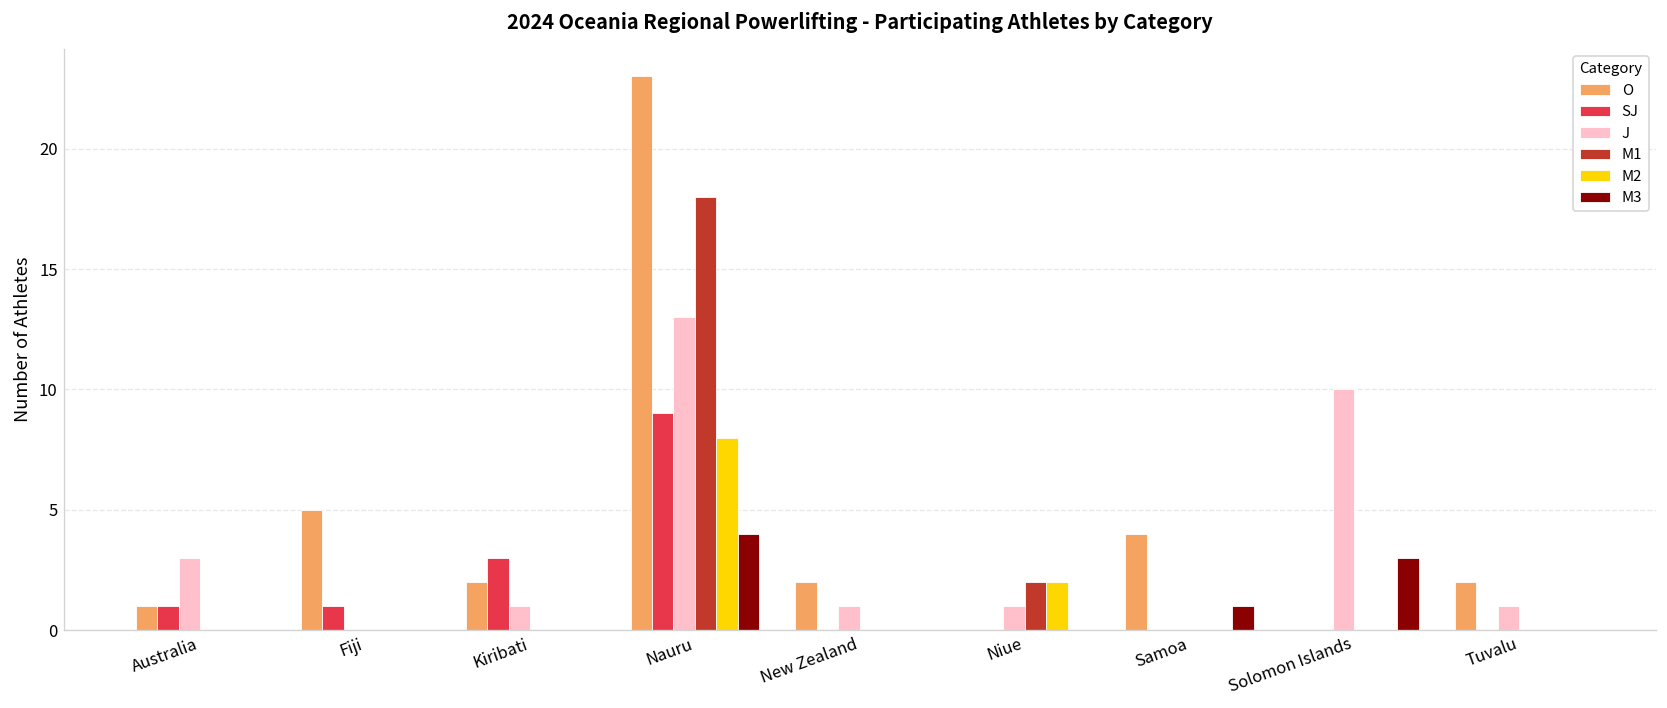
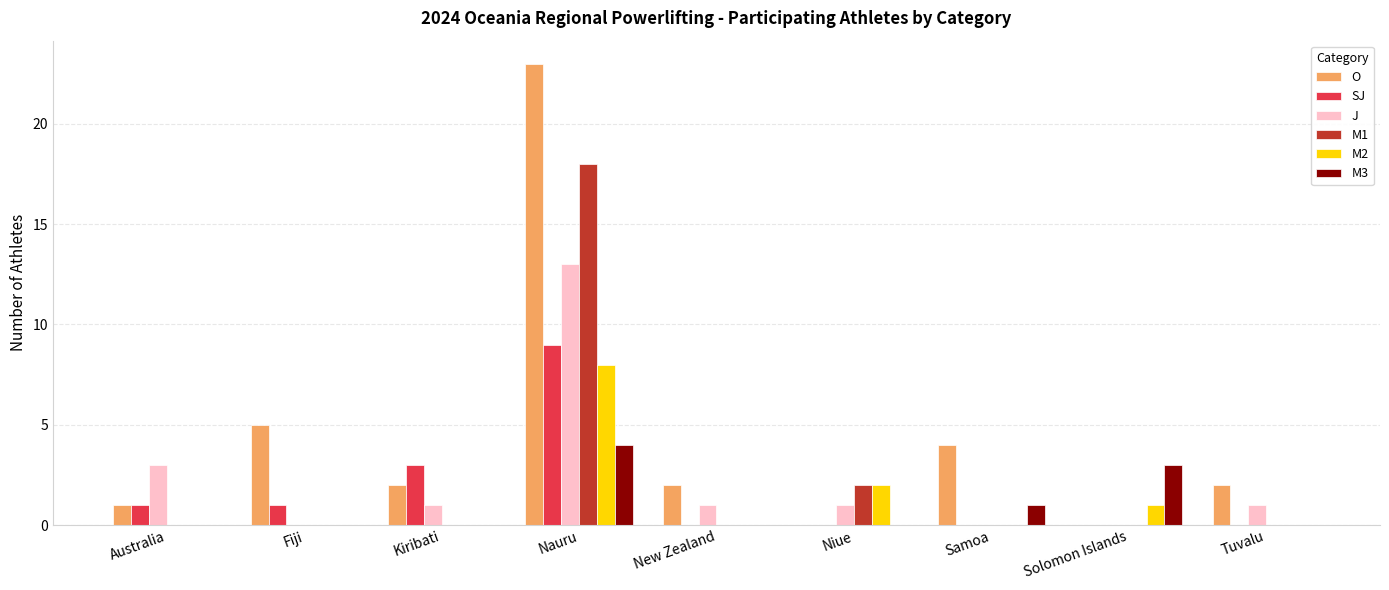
  {
    "O": {
      "Australia": 1,
      "Fiji": 5,
      "Kiribati": 2,
      "Nauru": 23,
      "New Zealand": 2,
      "Niue": 0,
      "Samoa": 4,
      "Solomon Islands": 0,
      "Tuvalu": 2
    },
    "J": {
      "Australia": 3,
      "Fiji": 0,
      "Kiribati": 1,
      "Nauru": 13,
      "New Zealand": 1,
      "Niue": 1,
      "Samoa": 0,
-     "Solomon Islands": 10,
+     "Solomon Islands": 0,
      "Tuvalu": 1
    },
    "M2": {
      "Australia": 0,
      "Fiji": 0,
      "Kiribati": 0,
      "Nauru": 8,
      "New Zealand": 0,
      "Niue": 2,
      "Samoa": 0,
-     "Solomon Islands": 0,
+     "Solomon Islands": 1,
      "Tuvalu": 0
    },
    "M3": {
      "Australia": 0,
      "Fiji": 0,
      "Kiribati": 0,
      "Nauru": 4,
      "New Zealand": 0,
      "Niue": 0,
      "Samoa": 1,
      "Solomon Islands": 3,
      "Tuvalu": 0
    }
  }
